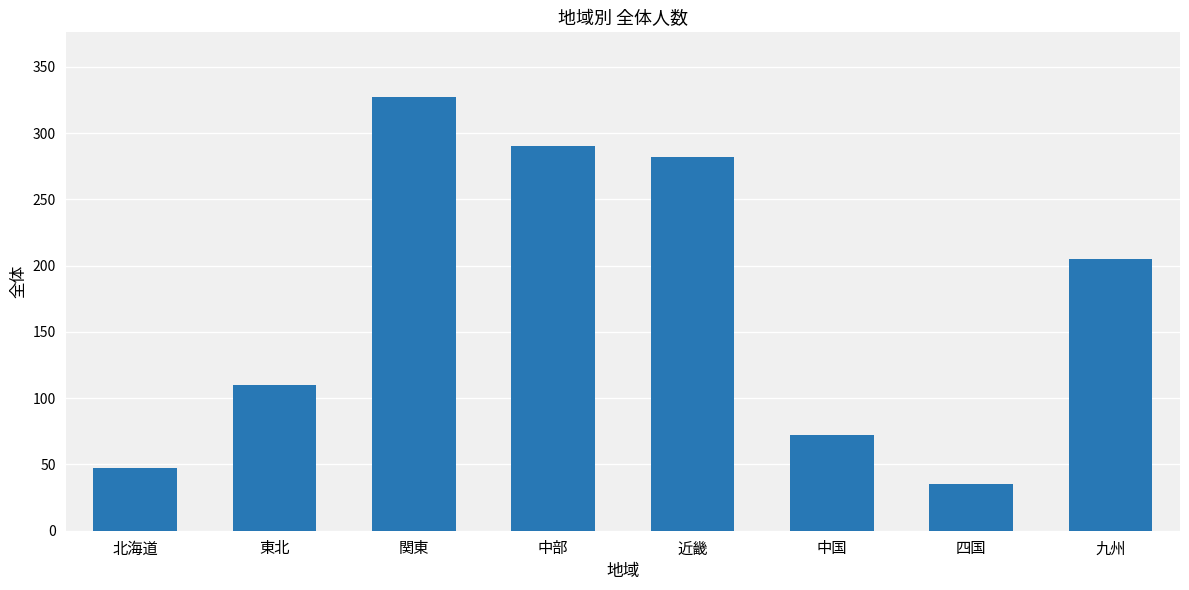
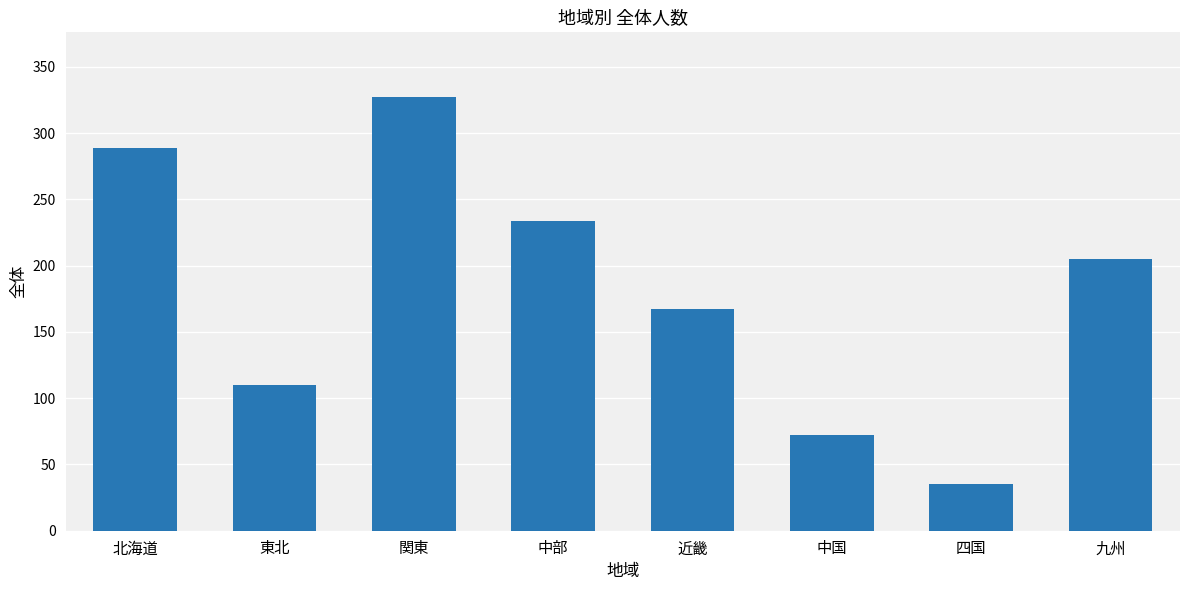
  {
-   "北海道": 47,
+   "北海道": 289,
    "東北": 110,
    "関東": 327,
-   "中部": 290,
-   "近畿": 282,
+   "中部": 234,
+   "近畿": 167,
    "中国": 72,
    "四国": 35,
    "九州": 205
  }
